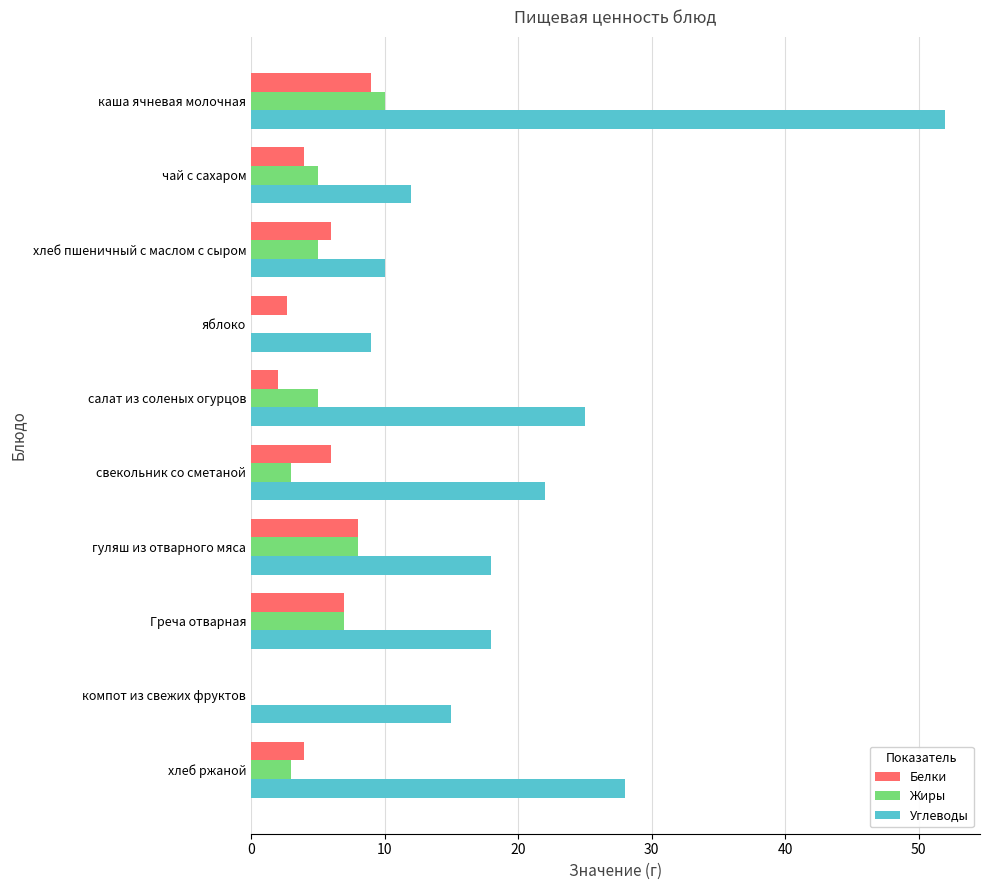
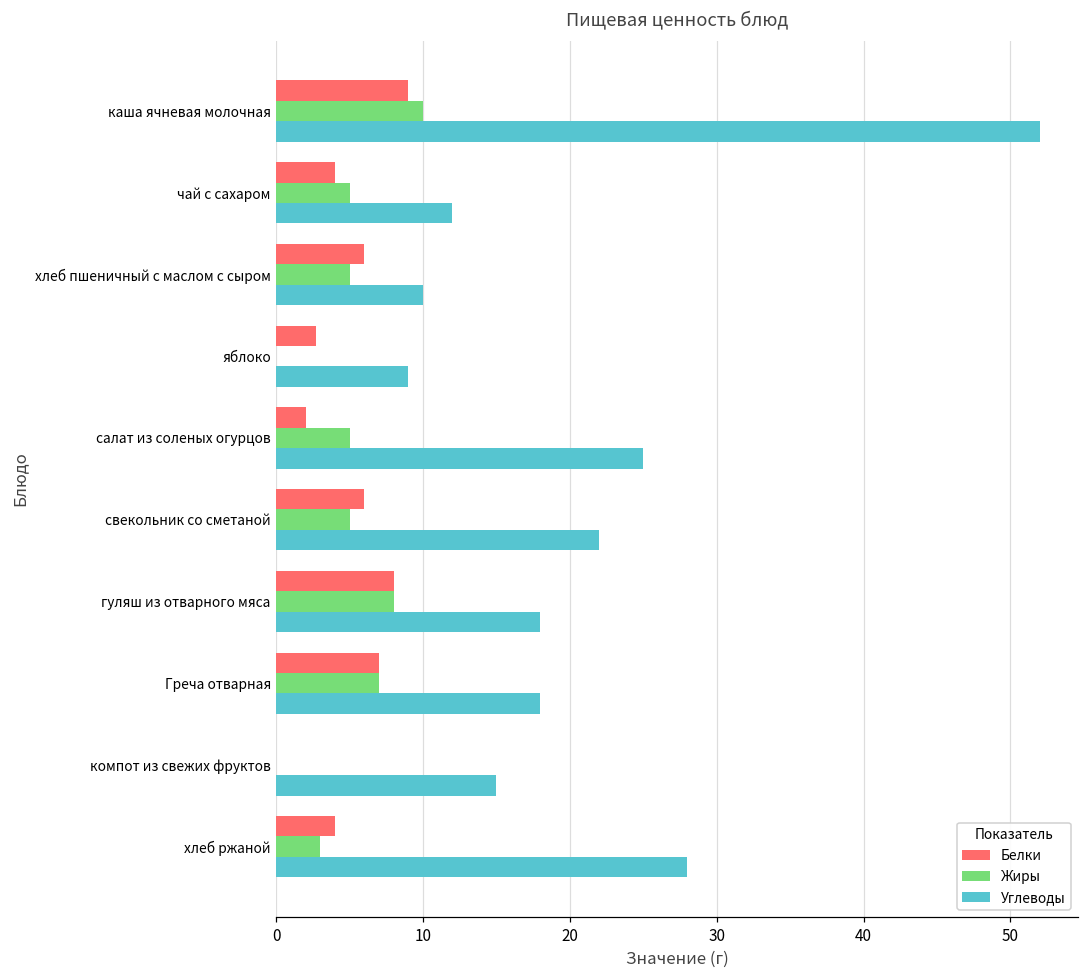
  {
    "Белки": {
      "каша ячневая молочная": 9,
      "чай с сахаром": 4,
      "хлеб пшеничный с маслом с сыром": 6,
      "яблоко": 2.7,
      "салат из соленых огурцов": 2,
      "свекольник со сметаной": 6,
      "гуляш из отварного мяса": 8,
      "Греча отварная": 7,
      "компот из свежих фруктов": 0,
      "хлеб ржаной": 4
    },
    "Жиры": {
      "каша ячневая молочная": 10,
      "чай с сахаром": 5,
      "хлеб пшеничный с маслом с сыром": 5,
      "яблоко": 0,
      "салат из соленых огурцов": 5,
-     "свекольник со сметаной": 3,
+     "свекольник со сметаной": 5,
      "гуляш из отварного мяса": 8,
      "Греча отварная": 7,
      "компот из свежих фруктов": 0,
      "хлеб ржаной": 3
    },
    "Углеводы": {
      "каша ячневая молочная": 52,
      "чай с сахаром": 12,
      "хлеб пшеничный с маслом с сыром": 10,
      "яблоко": 9,
      "салат из соленых огурцов": 25,
      "свекольник со сметаной": 22,
      "гуляш из отварного мяса": 18,
      "Греча отварная": 18,
      "компот из свежих фруктов": 15,
      "хлеб ржаной": 28
    }
  }
